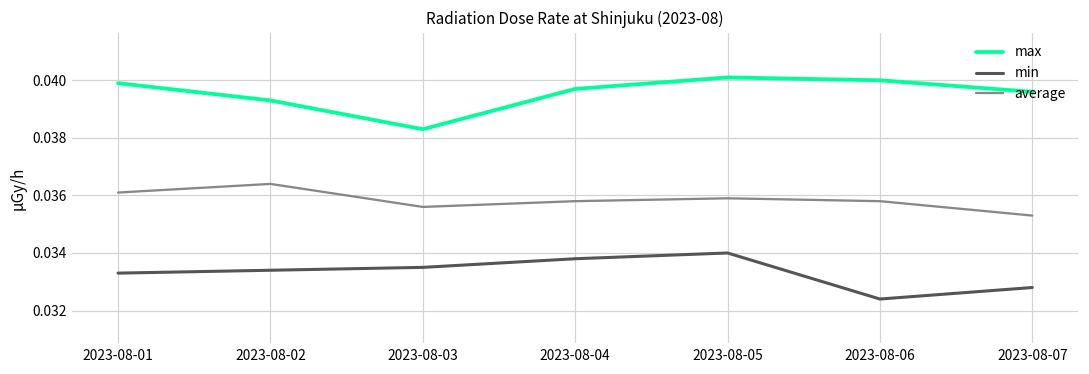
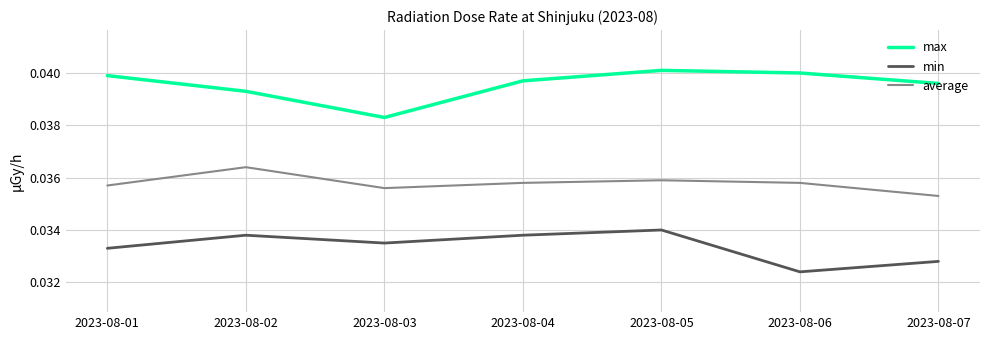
  {
    "max": {
      "2023-08-01": 0.0399,
      "2023-08-02": 0.0393,
      "2023-08-03": 0.0383,
      "2023-08-04": 0.0397,
      "2023-08-05": 0.0401,
      "2023-08-06": 0.0400,
      "2023-08-07": 0.0396
    },
    "min": {
      "2023-08-01": 0.0333,
-     "2023-08-02": 0.0334,
+     "2023-08-02": 0.0338,
      "2023-08-03": 0.0335,
      "2023-08-04": 0.0338,
      "2023-08-05": 0.0340,
      "2023-08-06": 0.0324,
      "2023-08-07": 0.0328
    },
    "average": {
-     "2023-08-01": 0.0361,
+     "2023-08-01": 0.0357,
      "2023-08-02": 0.0364,
      "2023-08-03": 0.0356,
      "2023-08-04": 0.0358,
      "2023-08-05": 0.0359,
      "2023-08-06": 0.0358,
      "2023-08-07": 0.0353
    }
  }
